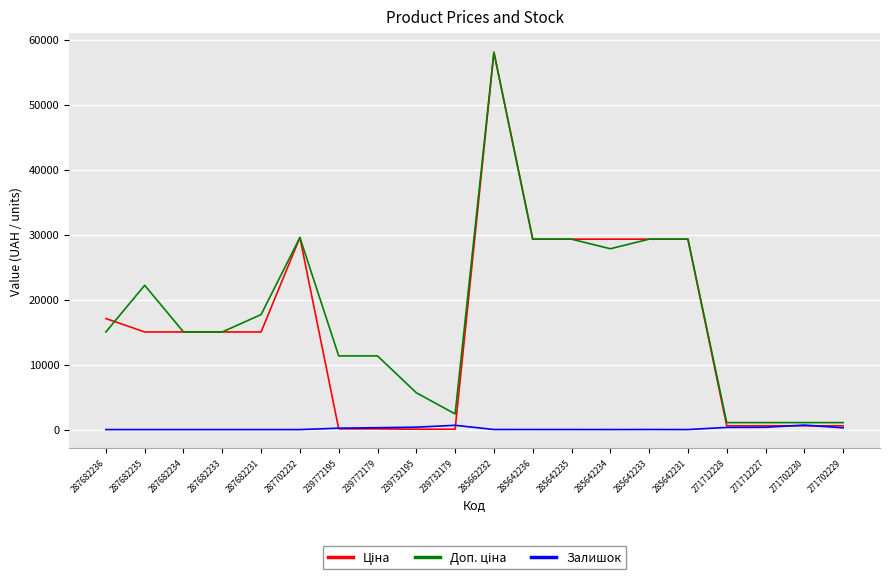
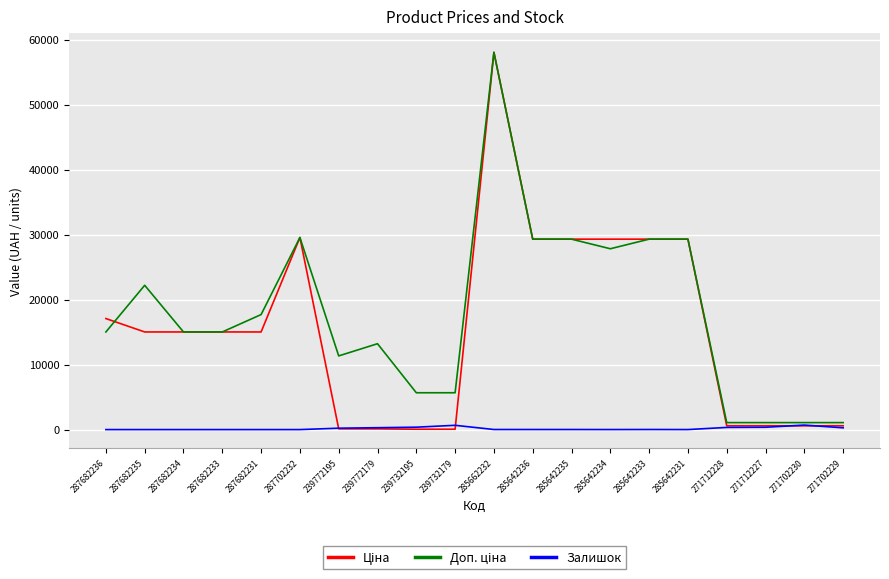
  {
    "Ціна": {
      "287682236": 17000,
      "287682235": 15000,
      "287682231": 15000,
      "239732179": 0,
      "285642234": 29000
    },
    "Доп. ціна": {
      "287682236": 15000,
      "287682235": 22000,
      "287682231": 18000,
      "239772195": 11000,
-     "239772179": 11000,
+     "239772179": 13000,
      "239732195": 6000,
-     "239732179": 2000,
+     "239732179": 6000,
      "285642234": 28000,
      "271712228": 1000,
      "271712227": 1000,
      "271702229": 1000
    },
    "Залишок": {
      "287682236": 0,
      "287682235": 0,
      "287682234": 0,
      "287682233": 0,
      "287682231": 0,
      "287702232": 0,
      "239732179": 1000,
      "285662232": 0,
      "285642236": 0,
      "285642235": 0,
      "285642234": 0,
      "285642233": 0,
      "285642231": 0
    }
  }
